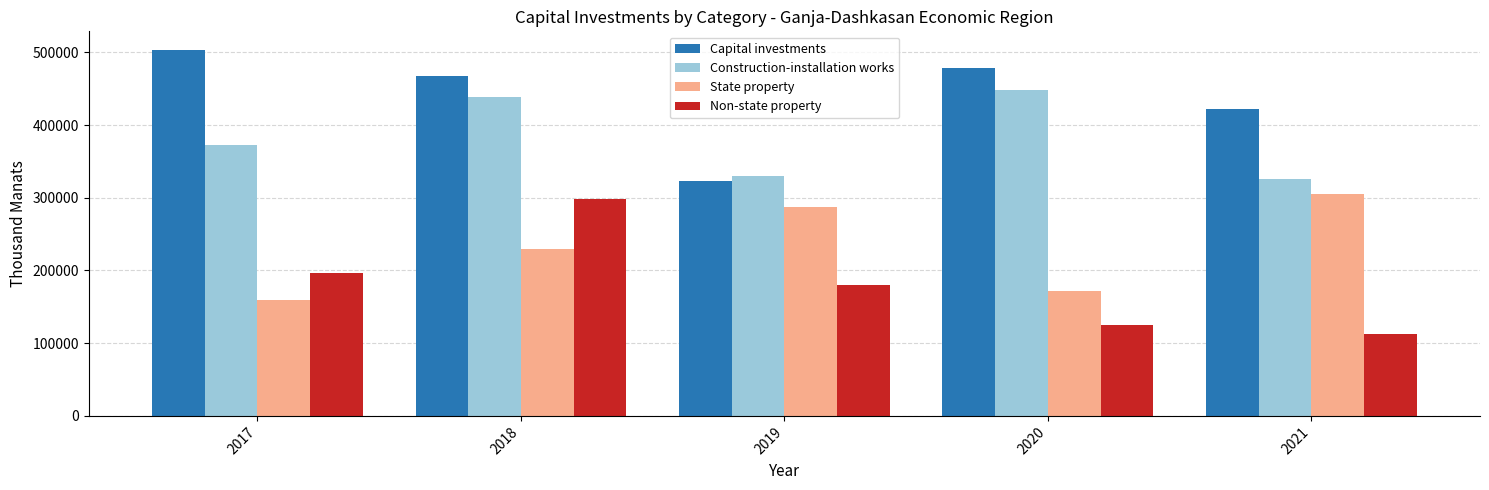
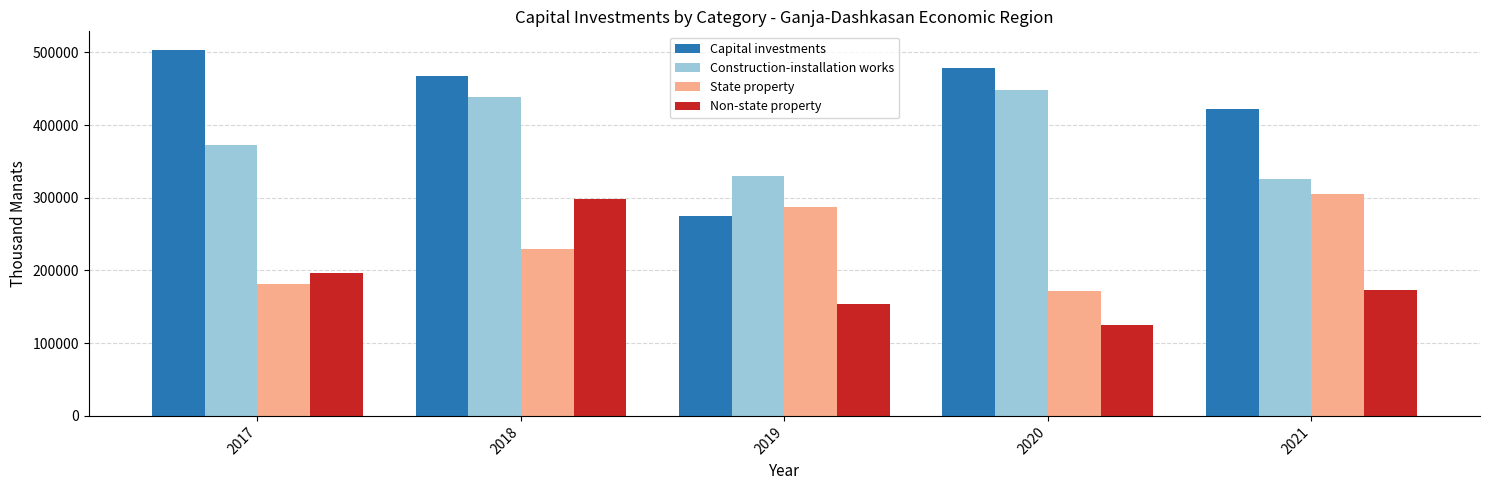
  {
    "Capital investments": {
      "2017": 500000,
      "2018": 470000,
-     "2019": 320000,
+     "2019": 280000,
      "2020": 480000,
      "2021": 420000
    },
    "Construction-installation works": {
      "2017": 370000,
      "2018": 440000,
      "2019": 330000,
      "2020": 450000,
      "2021": 330000
    },
    "State property": {
-     "2017": 160000,
+     "2017": 180000,
      "2018": 230000,
      "2019": 290000,
      "2020": 170000,
      "2021": 310000
    },
    "Non-state property": {
      "2017": 200000,
      "2018": 300000,
-     "2019": 180000,
+     "2019": 150000,
      "2020": 130000,
-     "2021": 110000
+     "2021": 170000
    }
  }
